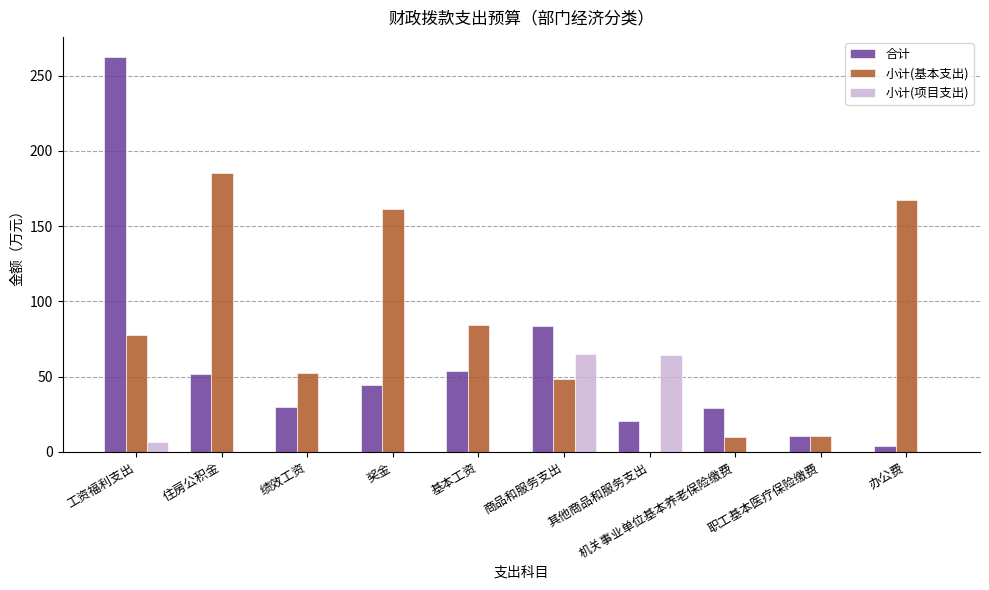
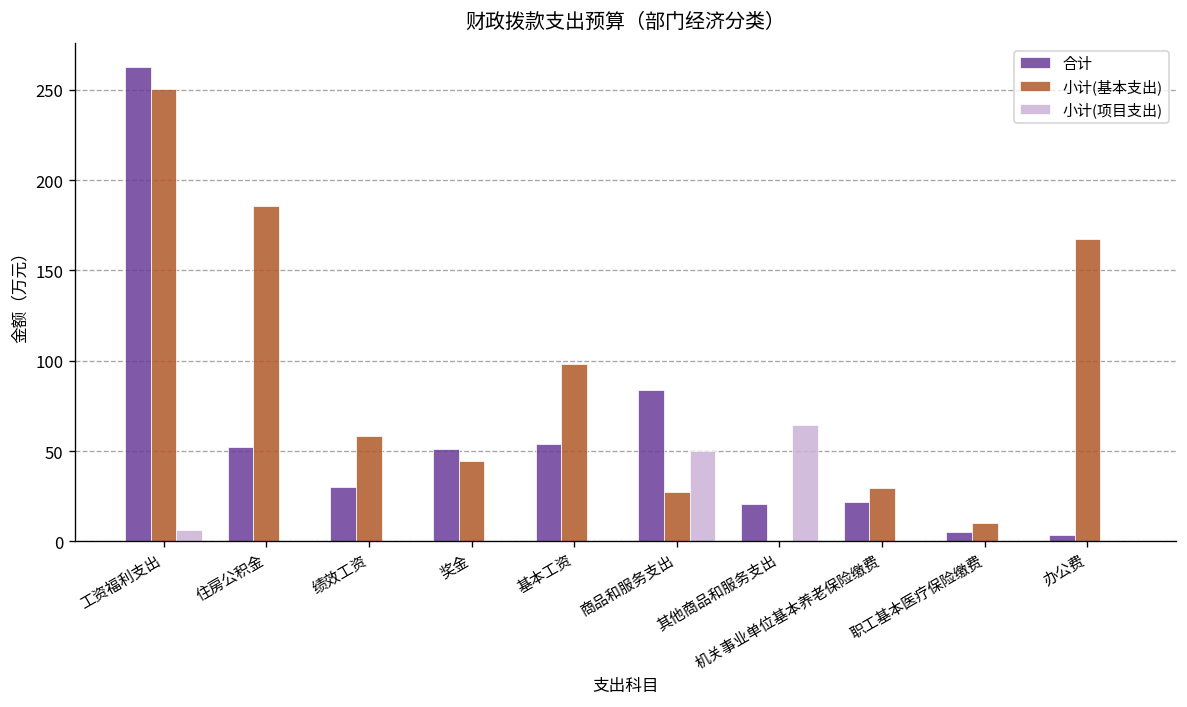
  {
    "合计": {
      "工资福利支出": 263,
      "住房公积金": 52,
      "绩效工资": 30,
-     "奖金": 45,
+     "奖金": 51,
      "基本工资": 54,
      "商品和服务支出": 84,
      "其他商品和服务支出": 21,
-     "机关事业单位基本养老保险缴费": 29,
-     "职工基本医疗保险缴费": 10,
+     "机关事业单位基本养老保险缴费": 22,
+     "职工基本医疗保险缴费": 5,
      "办公费": 4
    },
    "小计(基本支出)": {
-     "工资福利支出": 77,
+     "工资福利支出": 250,
      "住房公积金": 185,
-     "绩效工资": 53,
-     "奖金": 161,
-     "基本工资": 84,
-     "商品和服务支出": 49,
+     "绩效工资": 58,
+     "奖金": 45,
+     "基本工资": 98,
+     "商品和服务支出": 27,
      "其他商品和服务支出": 0,
-     "机关事业单位基本养老保险缴费": 10,
+     "机关事业单位基本养老保险缴费": 29,
      "职工基本医疗保险缴费": 10,
      "办公费": 167
    },
    "小计(项目支出)": {
      "工资福利支出": 6,
      "住房公积金": 0,
      "绩效工资": 0,
      "奖金": 0,
      "基本工资": 0,
-     "商品和服务支出": 65,
+     "商品和服务支出": 50,
      "其他商品和服务支出": 64,
      "机关事业单位基本养老保险缴费": 0,
      "职工基本医疗保险缴费": 0,
      "办公费": 0
    }
  }
